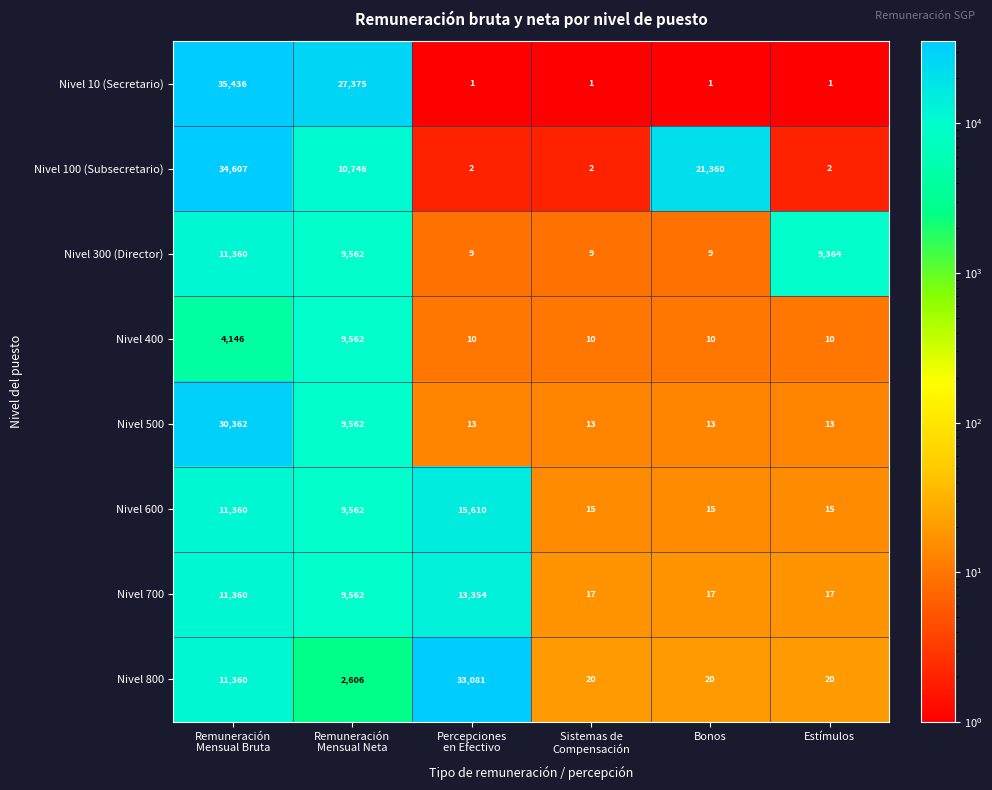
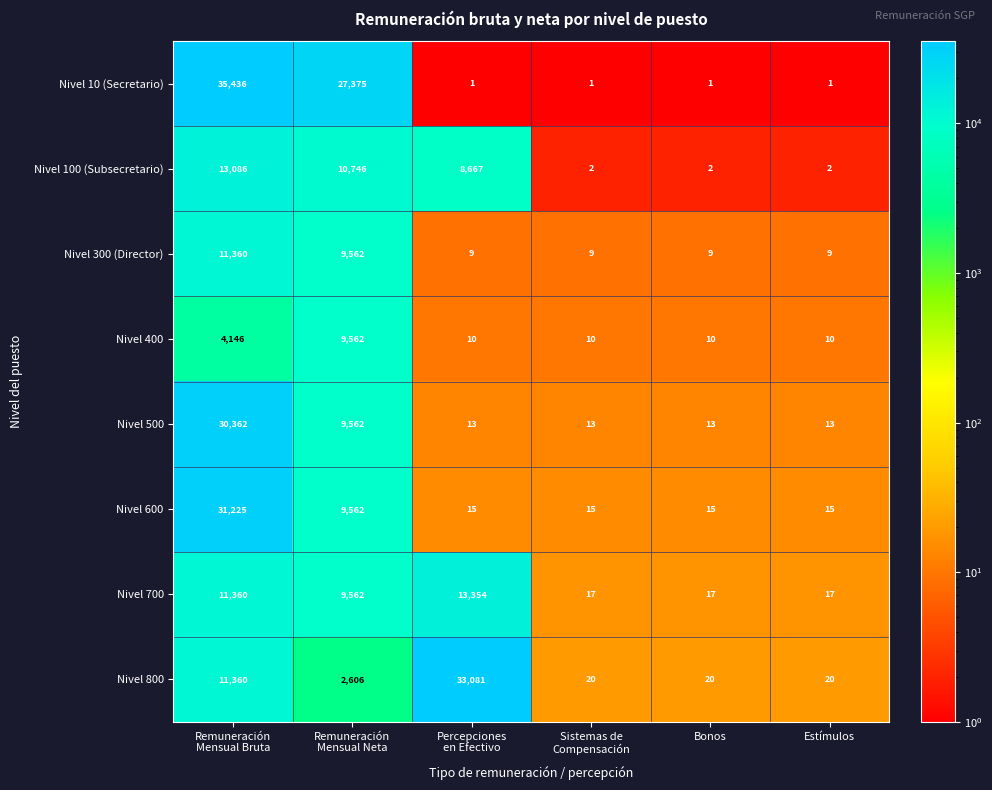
  {
    "Nivel 10 (Secretario)": {
      "Remuneración Mensual Bruta": "35,436",
      "Remuneración Mensual Neta": "27,375",
      "Percepciones en Efectivo": "1",
      "Sistemas de Compensación": "1",
      "Bonos": "1",
      "Estímulos": "1"
    },
    "Nivel 100 (Subsecretario)": {
-     "Remuneración Mensual Bruta": "34,607",
+     "Remuneración Mensual Bruta": "13,086",
      "Remuneración Mensual Neta": "10,746",
-     "Percepciones en Efectivo": "2",
+     "Percepciones en Efectivo": "8,667",
      "Sistemas de Compensación": "2",
-     "Bonos": "21,360",
+     "Bonos": "2",
      "Estímulos": "2"
    },
    "Nivel 300 (Director)": {
      "Remuneración Mensual Bruta": "11,360",
      "Remuneración Mensual Neta": "9,562",
      "Percepciones en Efectivo": "9",
      "Sistemas de Compensación": "9",
      "Bonos": "9",
-     "Estímulos": "9,364"
+     "Estímulos": "9"
    },
    "Nivel 400": {
      "Remuneración Mensual Bruta": "4,146",
      "Remuneración Mensual Neta": "9,562",
      "Percepciones en Efectivo": "10",
      "Sistemas de Compensación": "10",
      "Bonos": "10",
      "Estímulos": "10"
    },
    "Nivel 500": {
      "Remuneración Mensual Bruta": "30,362",
      "Remuneración Mensual Neta": "9,562",
      "Percepciones en Efectivo": "13",
      "Sistemas de Compensación": "13",
      "Bonos": "13",
      "Estímulos": "13"
    },
    "Nivel 600": {
-     "Remuneración Mensual Bruta": "11,360",
+     "Remuneración Mensual Bruta": "31,225",
      "Remuneración Mensual Neta": "9,562",
-     "Percepciones en Efectivo": "15,610",
+     "Percepciones en Efectivo": "15",
      "Sistemas de Compensación": "15",
      "Bonos": "15",
      "Estímulos": "15"
    },
    "Nivel 700": {
      "Remuneración Mensual Bruta": "11,360",
      "Remuneración Mensual Neta": "9,562",
      "Percepciones en Efectivo": "13,354",
      "Sistemas de Compensación": "17",
      "Bonos": "17",
      "Estímulos": "17"
    },
    "Nivel 800": {
      "Remuneración Mensual Bruta": "11,360",
      "Remuneración Mensual Neta": "2,606",
      "Percepciones en Efectivo": "33,081",
      "Sistemas de Compensación": "20",
      "Bonos": "20",
      "Estímulos": "20"
    }
  }
